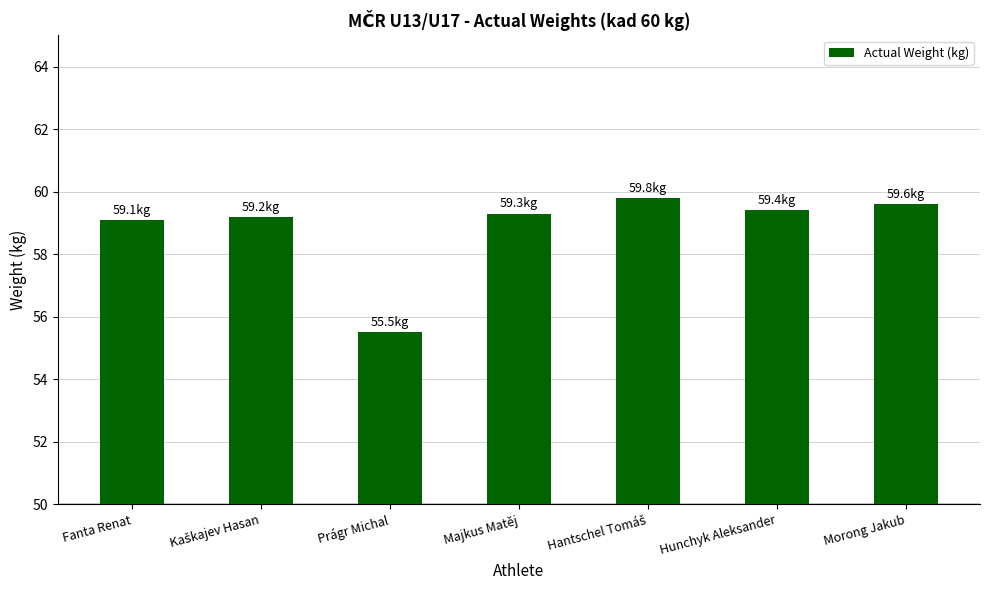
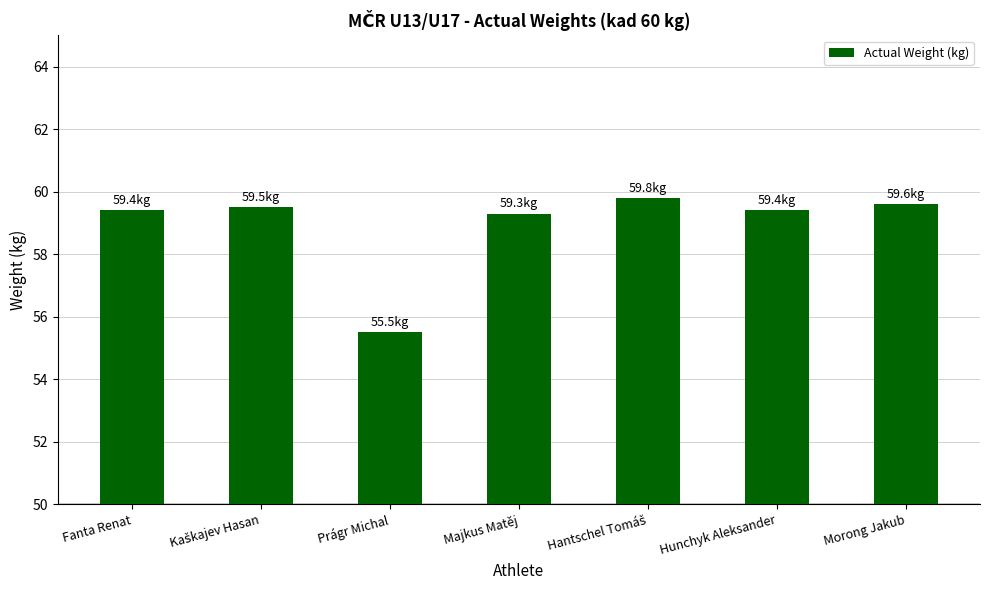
  {
-   "Fanta Renat": 59.1,
-   "Kaškajev Hasan": 59.2,
+   "Fanta Renat": 59.4,
+   "Kaškajev Hasan": 59.5,
    "Prágr Michal": 55.5,
    "Majkus Matěj": 59.3,
    "Hantschel Tomáš": 59.8,
    "Hunchyk Aleksander": 59.4,
    "Morong Jakub": 59.6
  }
